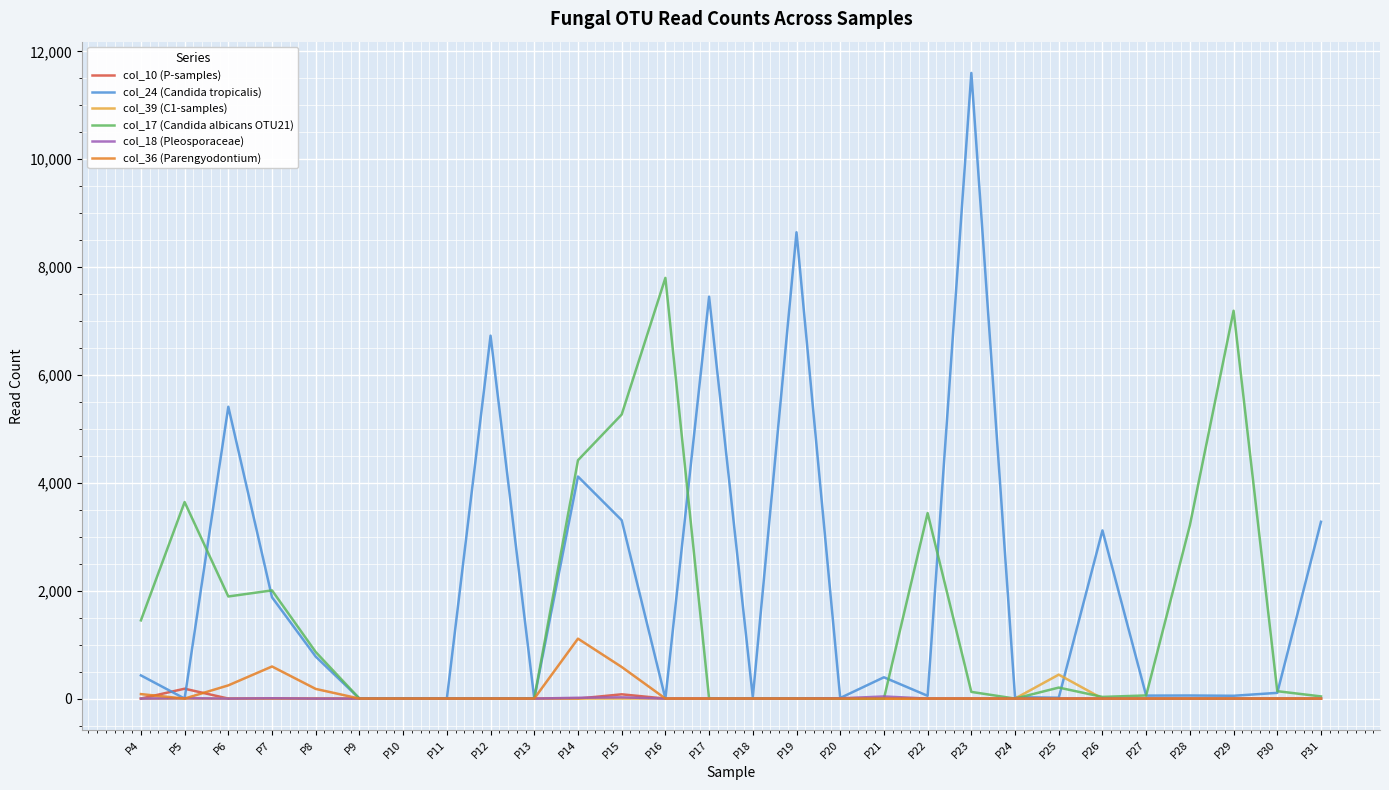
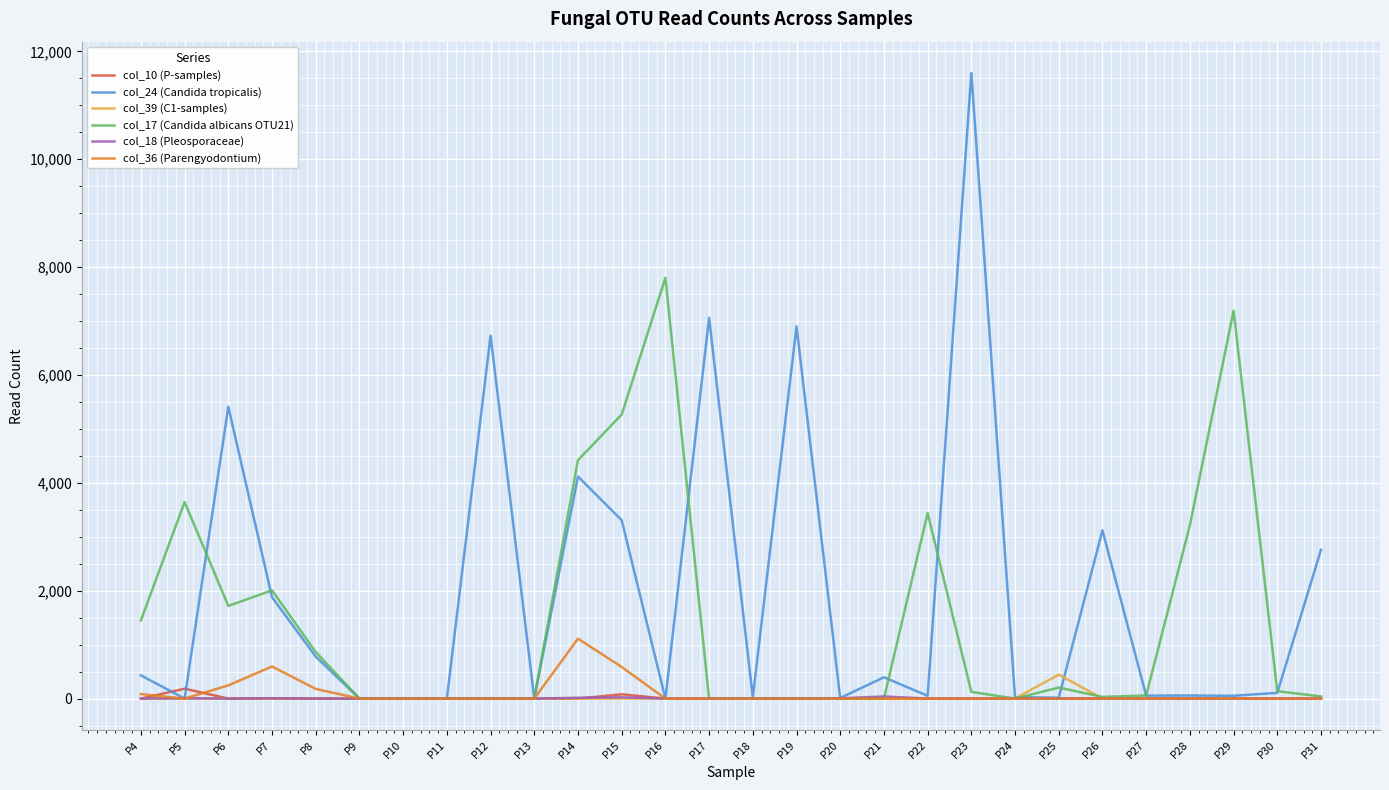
  {
    "col_24 (Candida tropicalis)": {
      "P4": "400",
      "P6": "5,400",
      "P7": "1,900",
      "P8": "800",
      "P12": "6,700",
      "P14": "4,100",
      "P15": "3,300",
-     "P17": "7,500",
-     "P19": "8,600",
+     "P17": "7,100",
+     "P19": "6,900",
      "P21": "400",
      "P22": "100",
      "P23": "11,600",
      "P26": "3,100",
      "P28": "100",
      "P29": "100",
-     "P31": "3,300"
+     "P31": "2,800"
    },
    "col_17 (Candida albicans OTU21)": {
      "P4": "1,500",
      "P5": "3,600",
-     "P6": "1,900",
+     "P6": "1,700",
      "P7": "2,000",
      "P8": "900",
      "P14": "4,400",
      "P15": "5,300",
      "P16": "7,800",
      "P22": "3,400",
      "P23": "100",
      "P25": "200",
      "P28": "3,200",
      "P29": "7,200"
    }
  }
